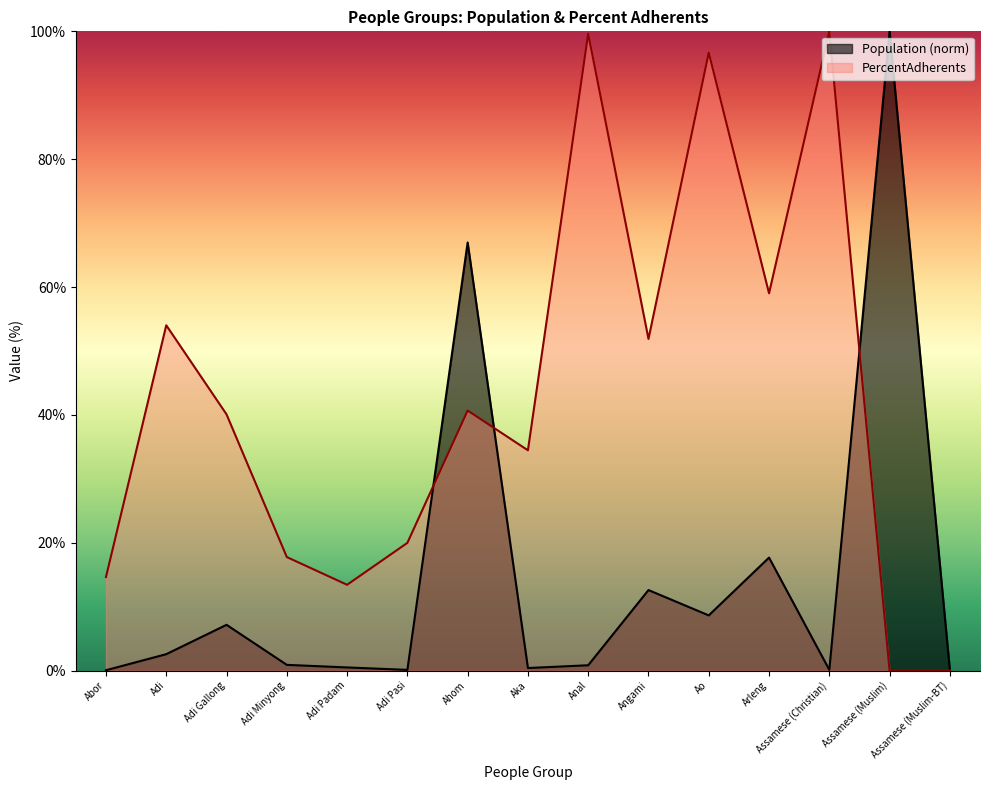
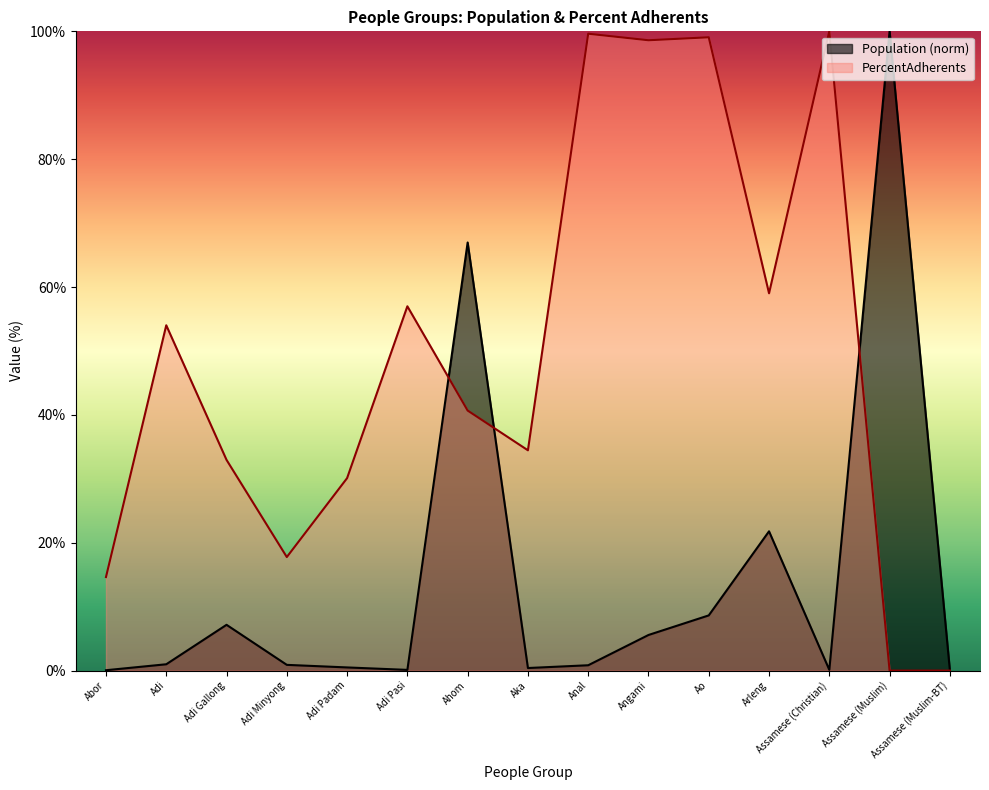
  {
    "Population (norm)": {
      "Abor": "0%",
-     "Adi": "3%",
+     "Adi": "1%",
      "Adi Gallong": "7%",
      "Adi Minyong": "1%",
      "Adi Padam": "0%",
      "Adi Pasi": "0%",
      "Ahom": "67%",
      "Aka": "0%",
      "Anal": "1%",
-     "Angami": "13%",
+     "Angami": "6%",
      "Ao": "9%",
-     "Arleng": "18%",
+     "Arleng": "22%",
      "Assamese (Christian)": "0%",
      "Assamese (Muslim)": "100%"
    },
    "PercentAdherents": {
      "Abor": "15%",
      "Adi": "54%",
-     "Adi Gallong": "40%",
+     "Adi Gallong": "33%",
      "Adi Minyong": "18%",
-     "Adi Padam": "13%",
-     "Adi Pasi": "20%",
+     "Adi Padam": "30%",
+     "Adi Pasi": "57%",
      "Ahom": "41%",
      "Aka": "34%",
      "Anal": "100%",
-     "Angami": "52%",
-     "Ao": "97%",
+     "Angami": "99%",
+     "Ao": "99%",
      "Arleng": "59%",
      "Assamese (Christian)": "100%",
      "Assamese (Muslim)": "0%"
    }
  }
